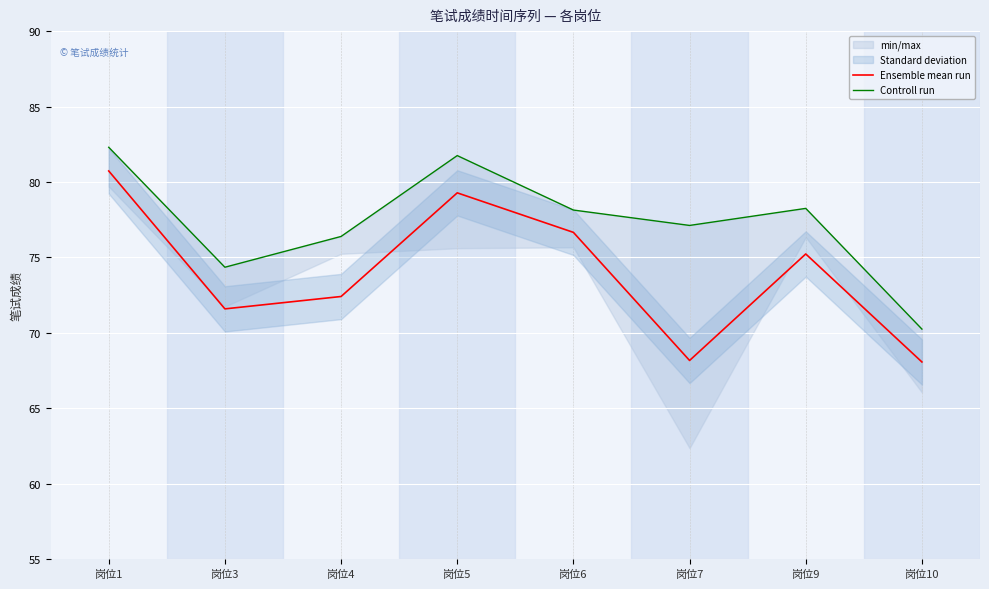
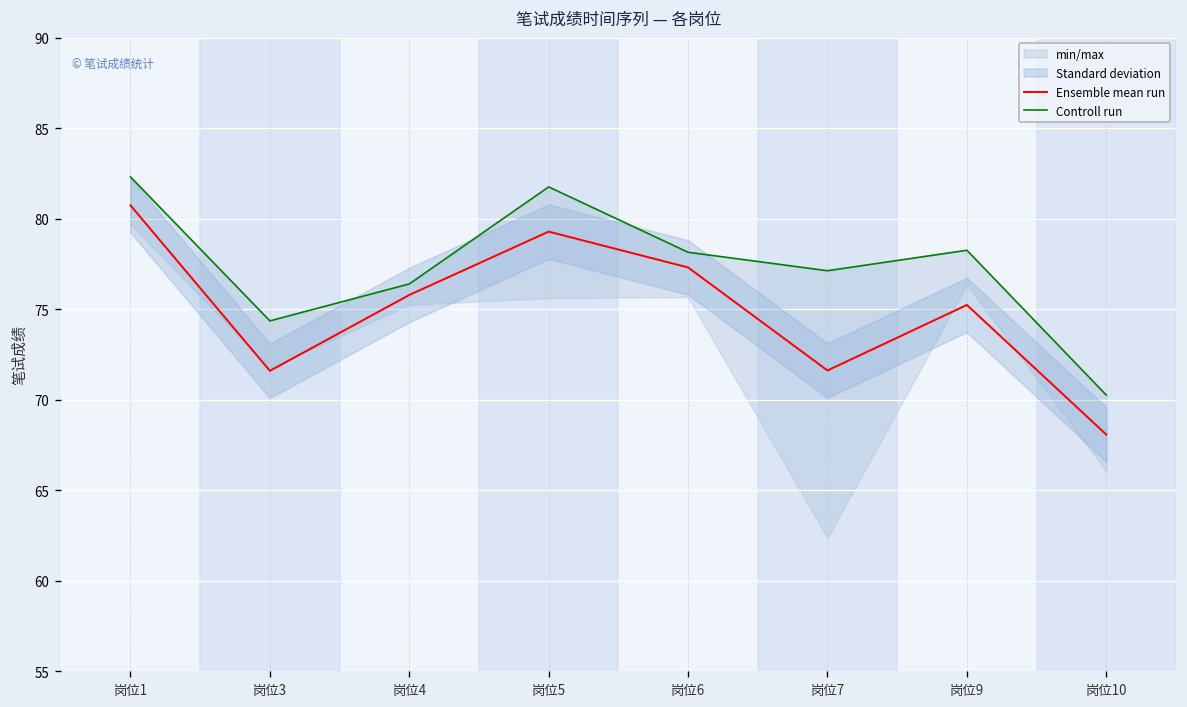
  {
    "Ensemble mean run": {
      "岗位1": 80.7,
      "岗位3": 71.6,
-     "岗位4": 72.4,
+     "岗位4": 75.8,
      "岗位5": 79.3,
-     "岗位6": 76.7,
-     "岗位7": 68.2,
+     "岗位6": 77.3,
+     "岗位7": 71.6,
      "岗位9": 75.2,
      "岗位10": 68.1
    }
  }
